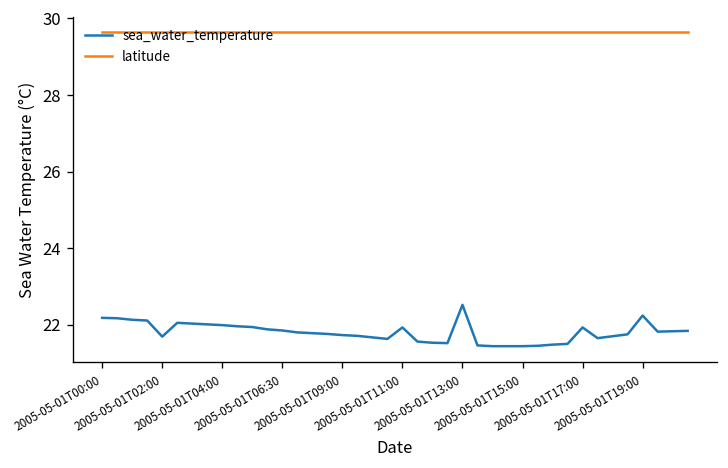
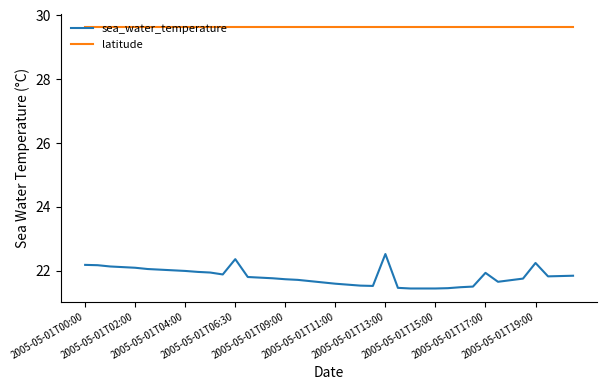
  {
    "sea_water_temperature": {
      "2005-05-01T00:00": 22.2,
-     "2005-05-01T02:00": 21.7,
+     "2005-05-01T02:00": 22.1,
      "2005-05-01T04:00": 22.0,
-     "2005-05-01T06:30": 21.9,
+     "2005-05-01T06:30": 22.4,
      "2005-05-01T09:00": 21.7,
-     "2005-05-01T11:00": 21.9,
+     "2005-05-01T11:00": 21.6,
      "2005-05-01T13:00": 22.5,
      "2005-05-01T15:00": 21.4,
      "2005-05-01T17:00": 21.9,
      "2005-05-01T19:00": 22.2
    },
    "latitude": {
      "2005-05-01T00:00": 29.6,
      "2005-05-01T02:00": 29.6,
      "2005-05-01T04:00": 29.6,
      "2005-05-01T06:30": 29.6,
      "2005-05-01T09:00": 29.6,
      "2005-05-01T11:00": 29.6,
      "2005-05-01T13:00": 29.6,
      "2005-05-01T15:00": 29.6,
      "2005-05-01T17:00": 29.6,
      "2005-05-01T19:00": 29.6
    }
  }
